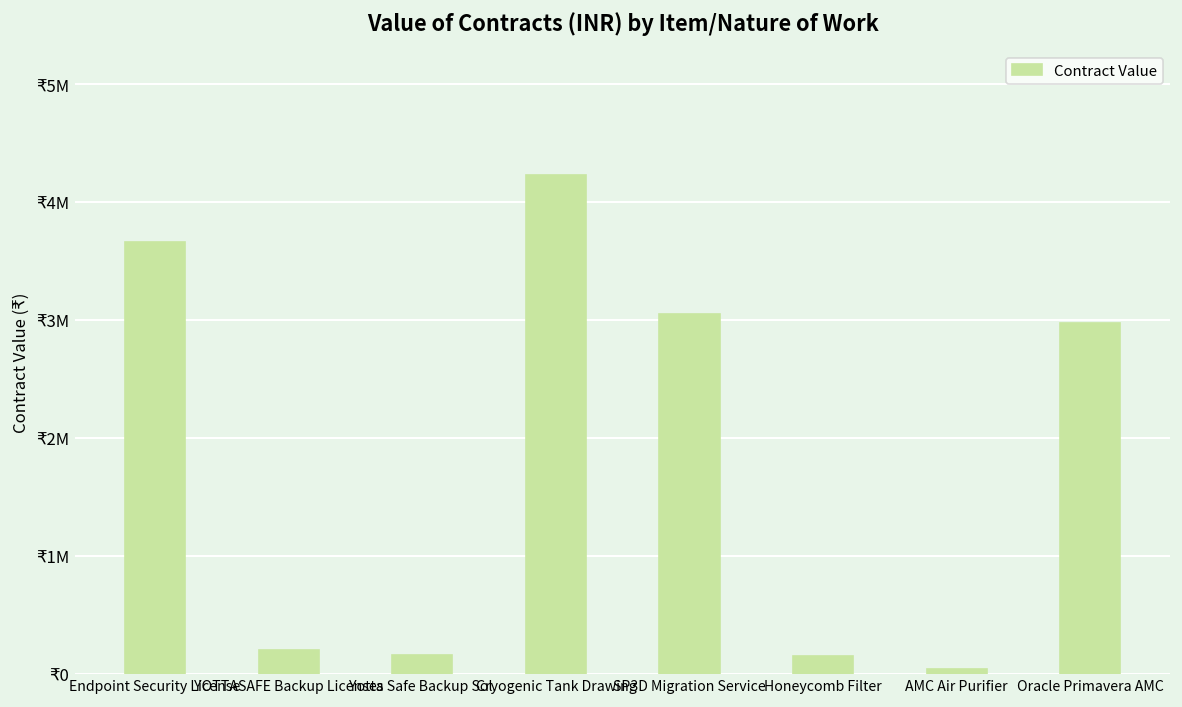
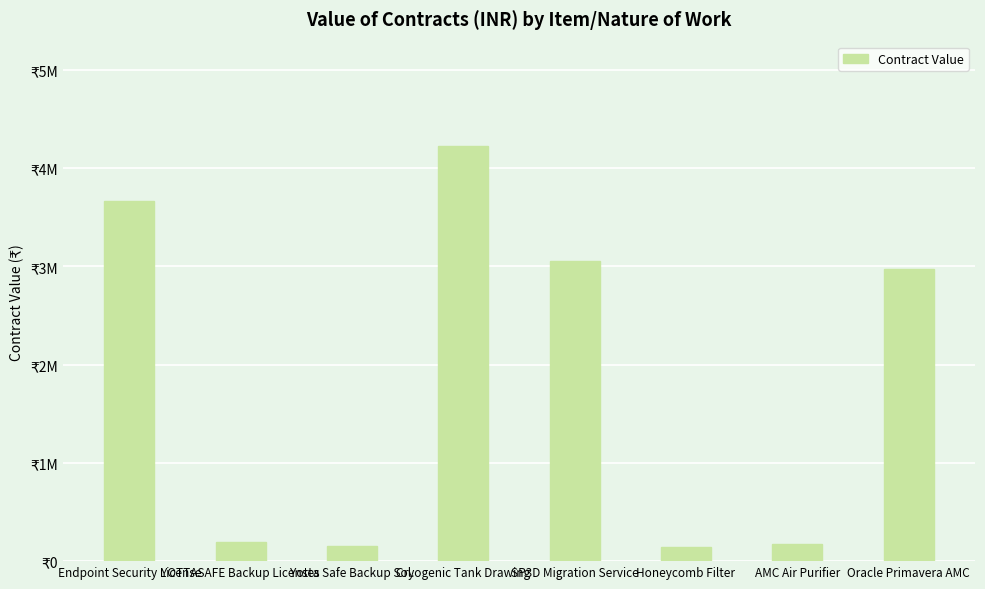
  {
    "Cryogenic Tank Drawing": "₹4200000",
    "Honeycomb Filter": "₹100000",
-   "AMC Air Purifier": "₹0",
+   "AMC Air Purifier": "₹200000",
    "Oracle Primavera AMC": "₹3000000"
  }
